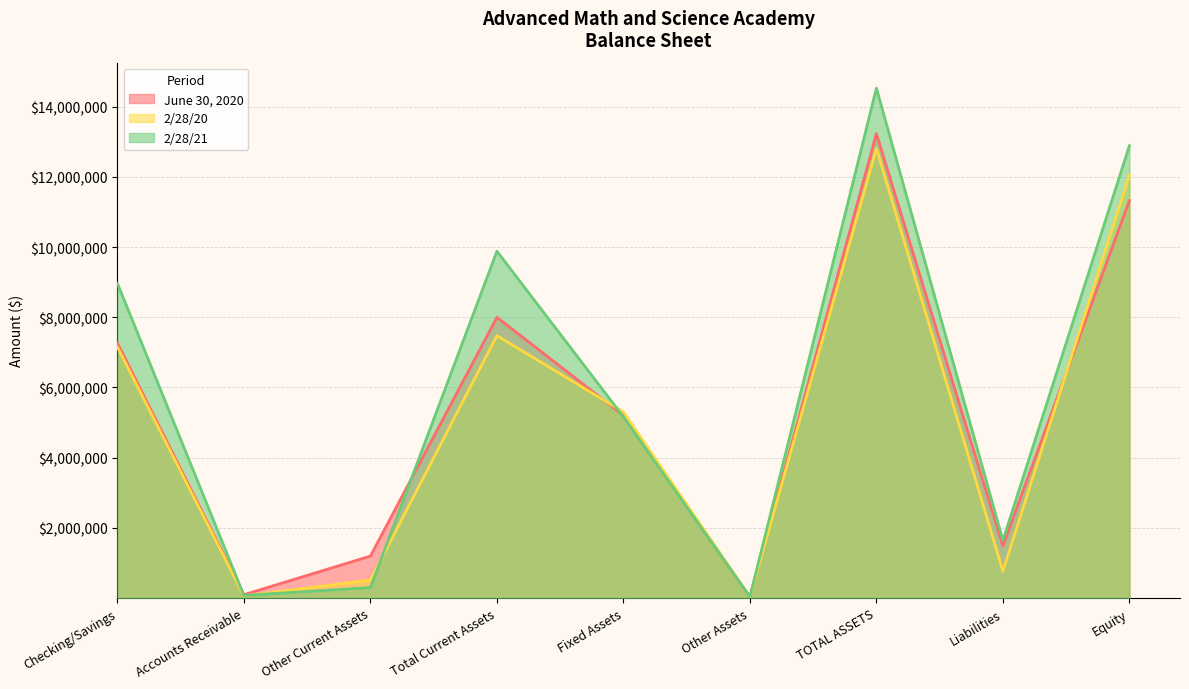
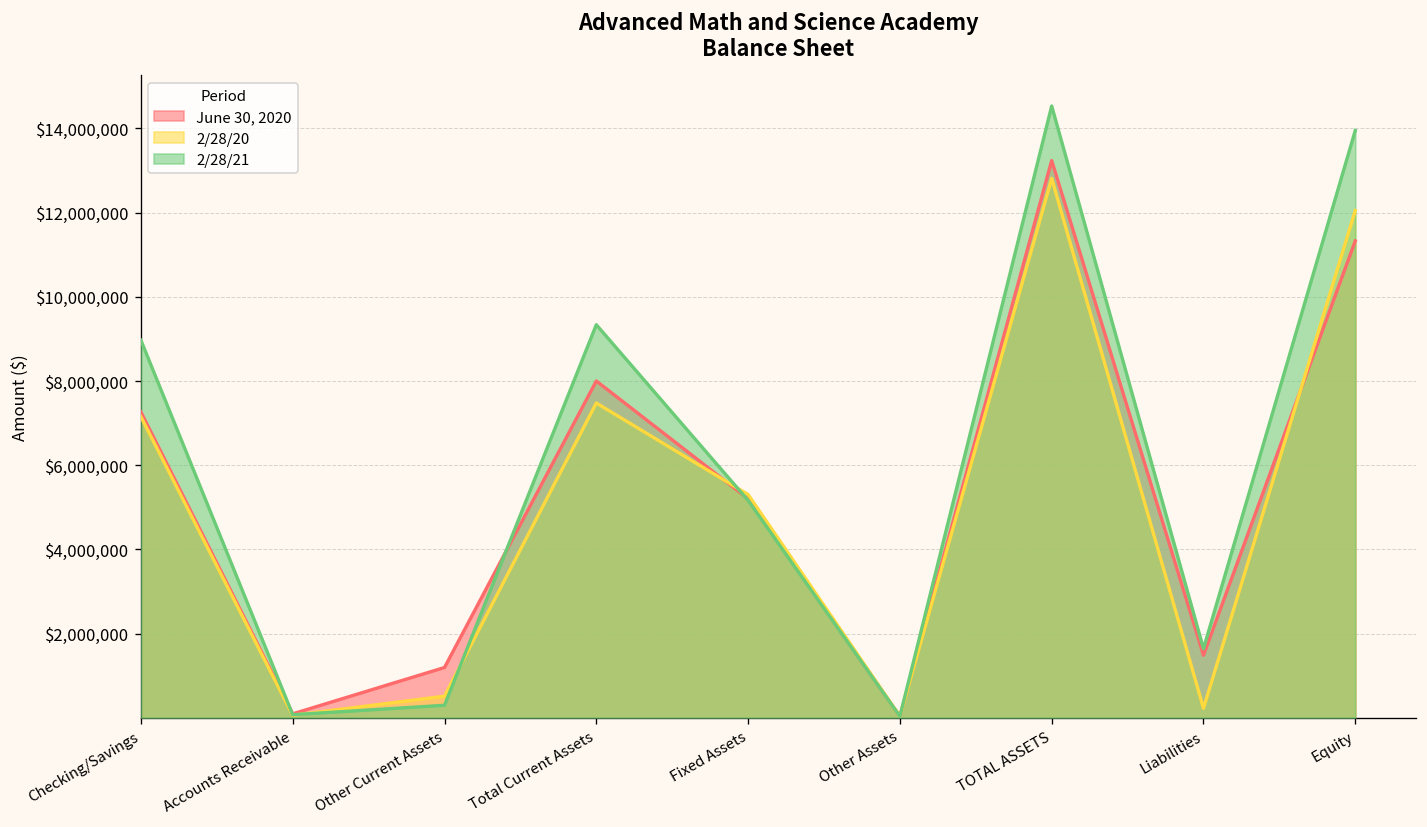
  {
    "June 30, 2020": {
      "Checking/Savings": "$7,300,000",
      "Other Current Assets": "$1,200,000",
      "Total Current Assets": "$8,000,000",
      "TOTAL ASSETS": "$13,200,000",
      "Liabilities": "$1,500,000",
      "Equity": "$11,300,000"
    },
    "2/28/20": {
      "Checking/Savings": "$7,100,000",
      "Other Current Assets": "$500,000",
      "Total Current Assets": "$7,500,000",
      "Fixed Assets": "$5,300,000",
      "TOTAL ASSETS": "$12,800,000",
-     "Liabilities": "$800,000",
+     "Liabilities": "$200,000",
      "Equity": "$12,000,000"
    },
    "2/28/21": {
      "Checking/Savings": "$9,000,000",
      "Other Current Assets": "$300,000",
-     "Total Current Assets": "$9,900,000",
+     "Total Current Assets": "$9,300,000",
      "TOTAL ASSETS": "$14,500,000",
      "Liabilities": "$1,600,000",
-     "Equity": "$12,900,000"
+     "Equity": "$14,000,000"
    }
  }
